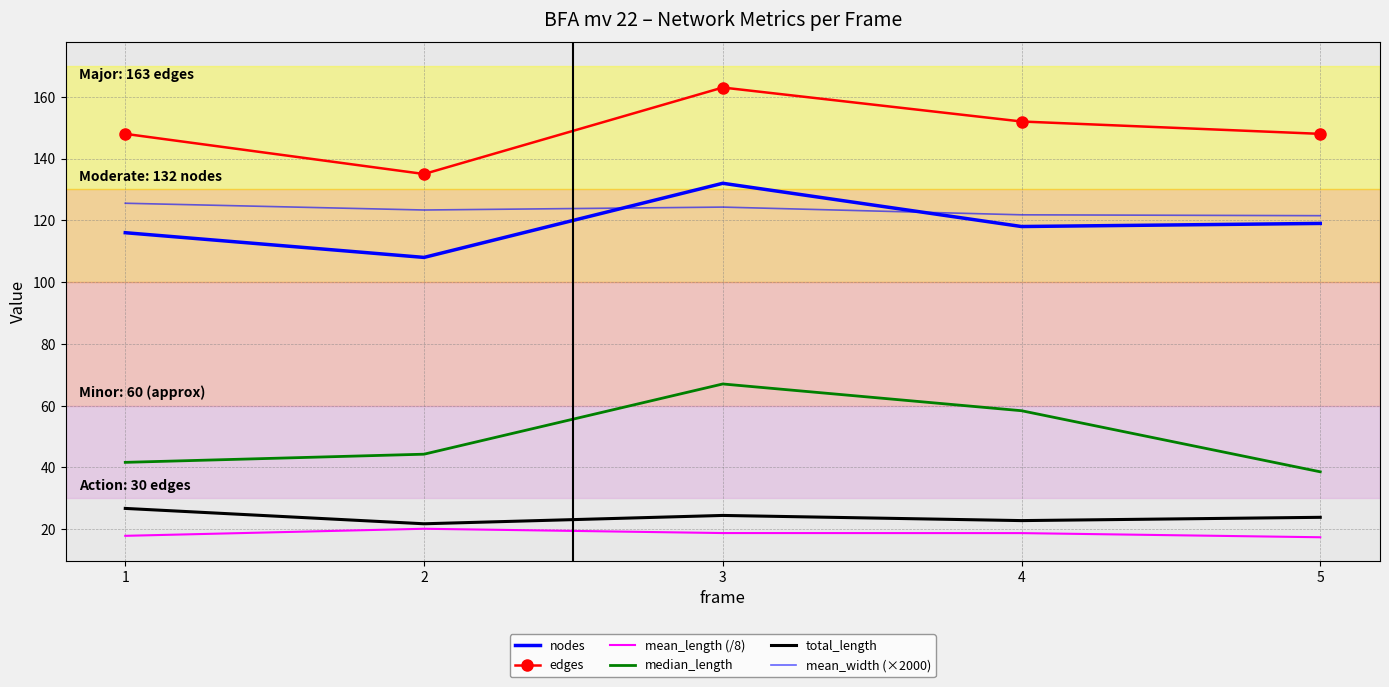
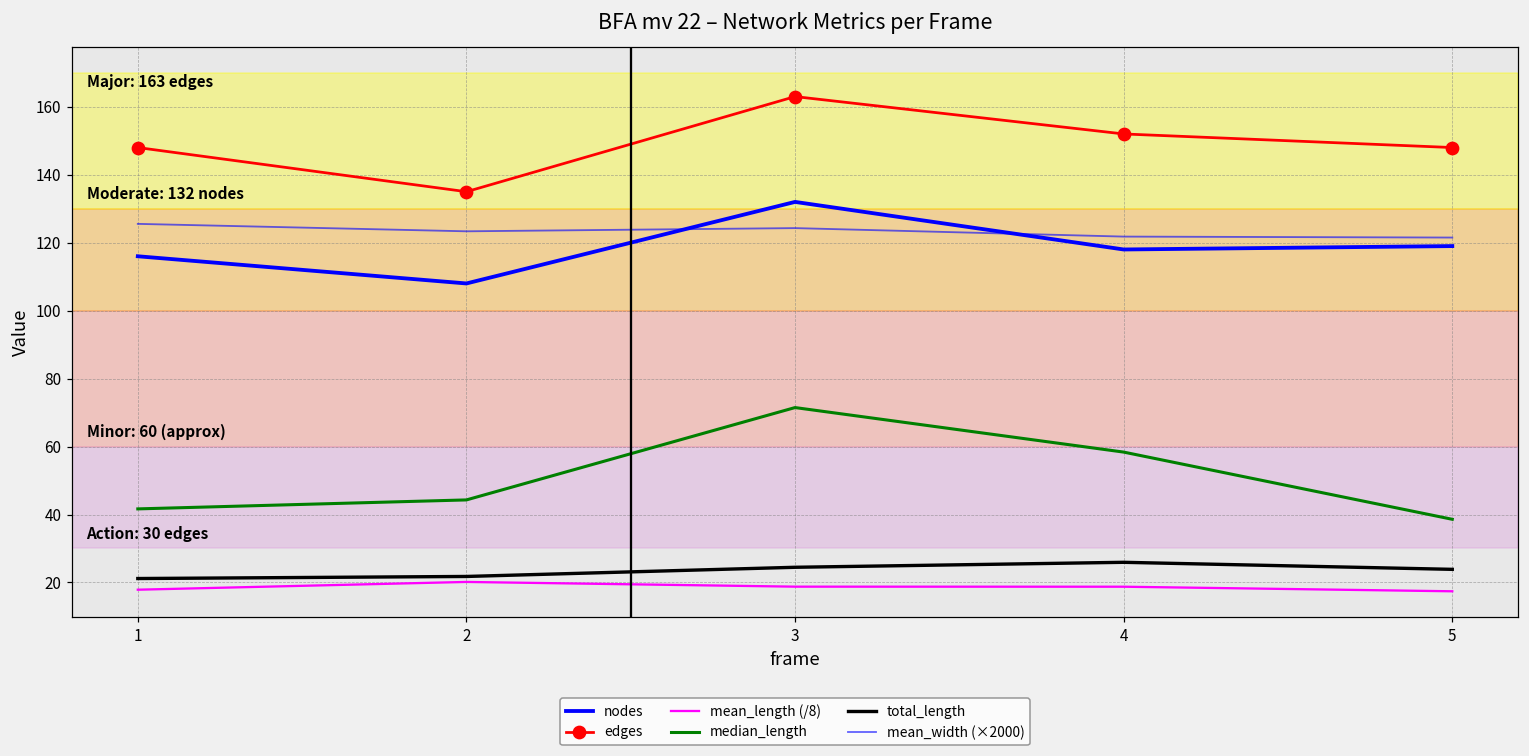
  {
    "edges": {
      "1": 148,
      "2": 135,
      "3": 163,
      "4": 152,
      "5": 148
    },
    "mean_length (/8)": {
      "1": 18,
      "2": 20,
      "3": 19,
      "4": 19,
      "5": 17
    },
    "median_length": {
      "2": 44,
-     "3": 67,
+     "3": 71,
      "4": 58,
      "5": 39
    },
    "total_length": {
-     "1": 27,
+     "1": 21,
      "2": 22,
      "3": 24,
-     "4": 23,
+     "4": 26,
      "5": 24
    }
  }
